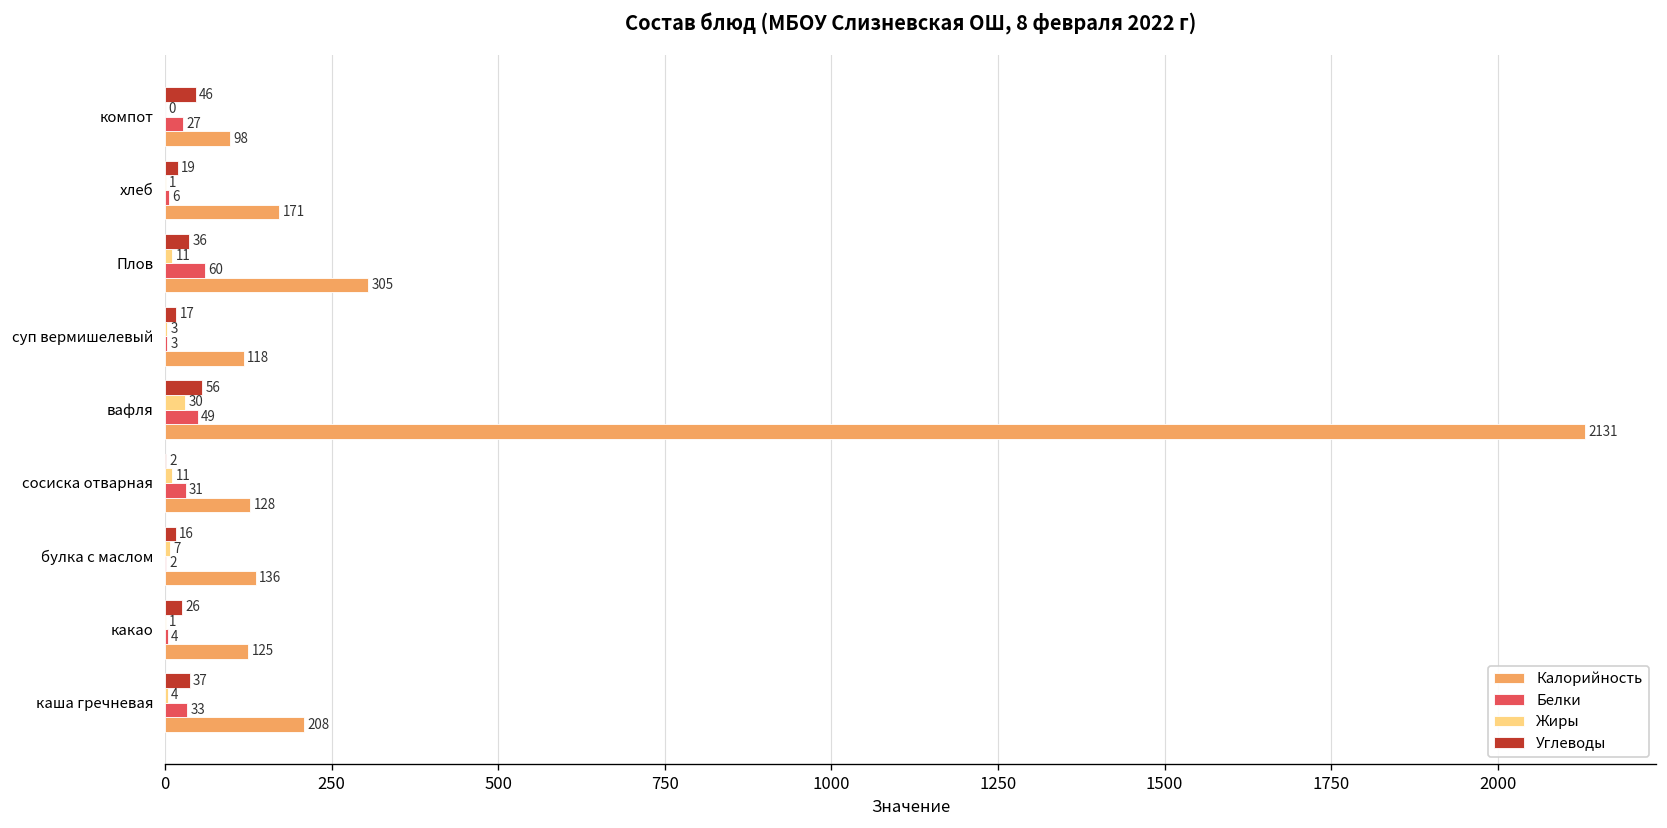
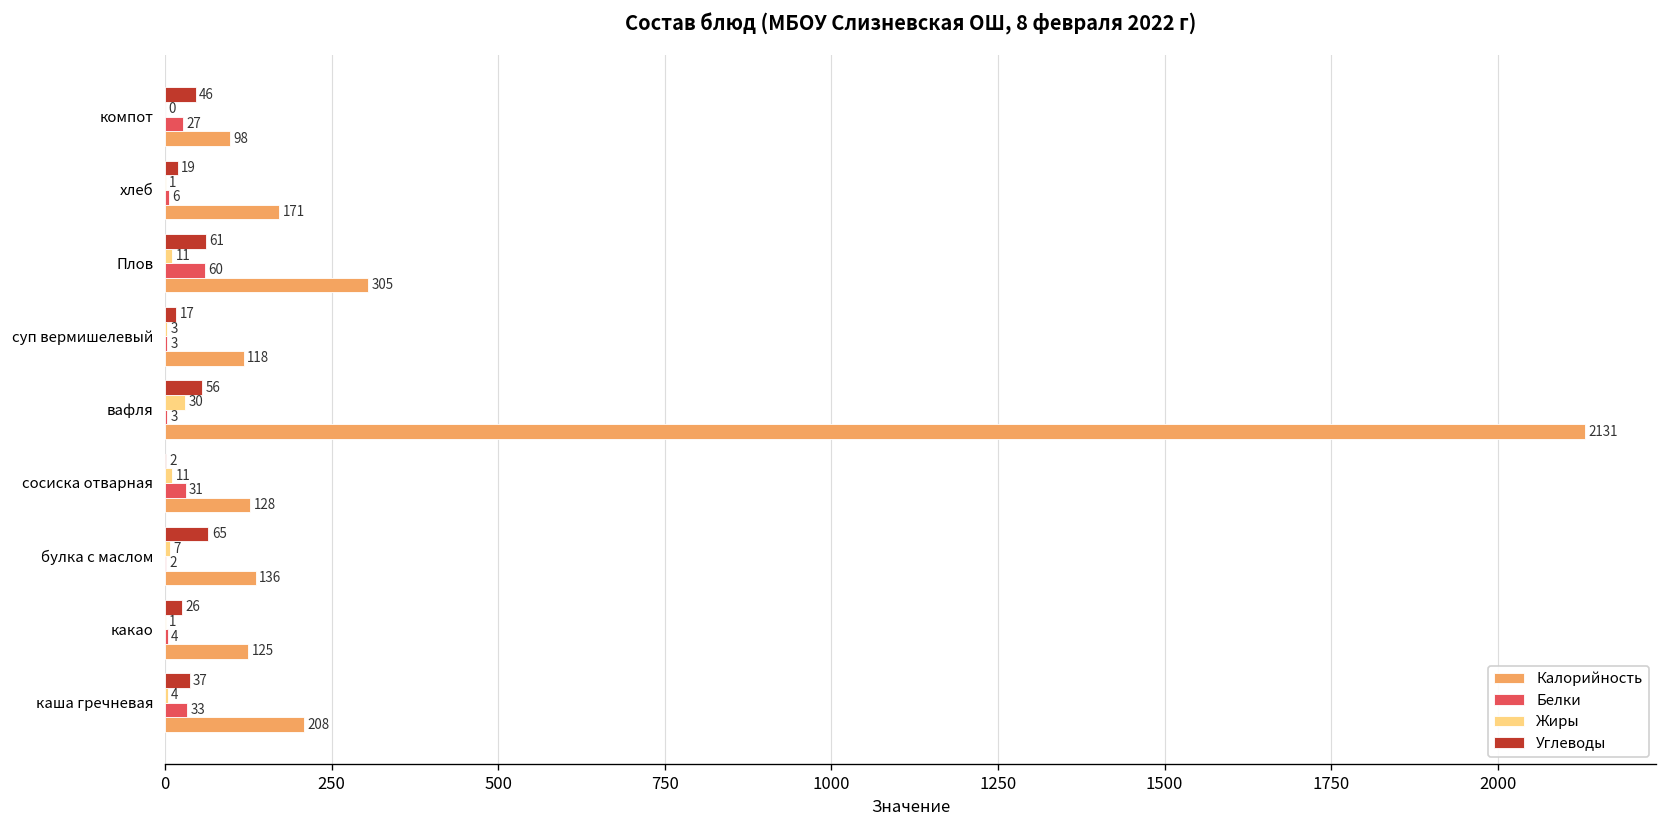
  {
    "Белки": {
      "компот": 27,
      "хлеб": 6,
      "Плов": 60,
      "суп вермишелевый": 3,
-     "вафля": 49,
+     "вафля": 3,
      "сосиска отварная": 31,
      "булка с маслом": 2,
      "какао": 4,
      "каша гречневая": 33
    },
    "Углеводы": {
      "компот": 46,
      "хлеб": 19,
-     "Плов": 36,
+     "Плов": 61,
      "суп вермишелевый": 17,
      "вафля": 56,
      "сосиска отварная": 2,
-     "булка с маслом": 16,
+     "булка с маслом": 65,
      "какао": 26,
      "каша гречневая": 37
    }
  }
